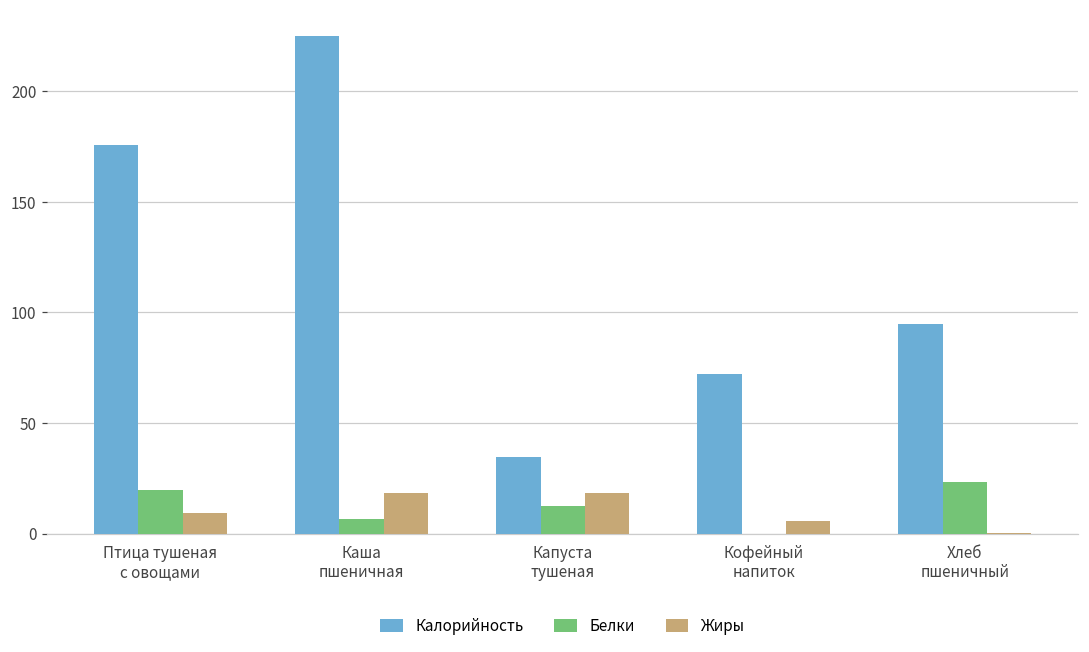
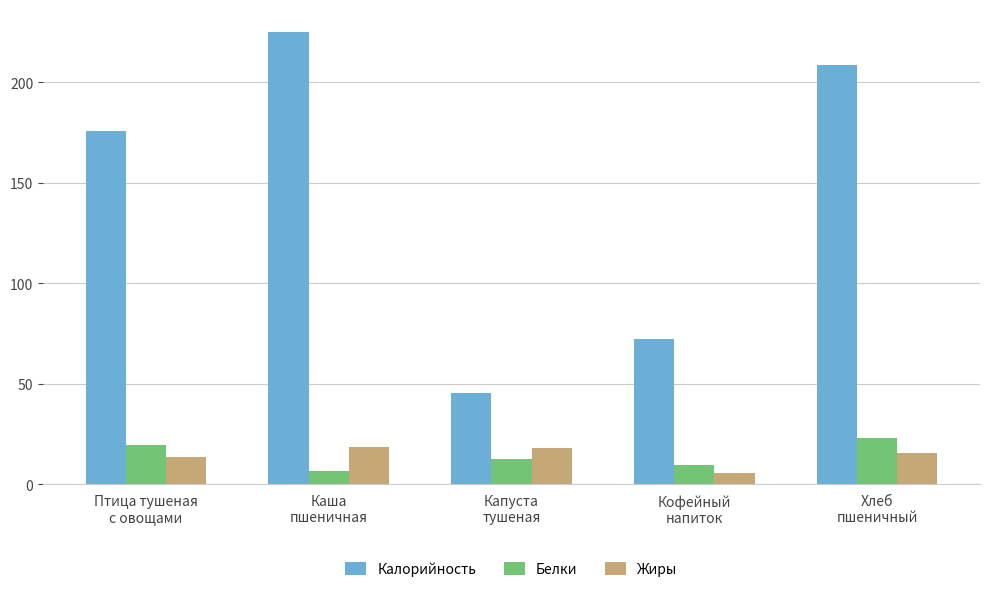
  {
    "Калорийность": {
      "Птица тушеная с овощами": 176,
      "Каша пшеничная": 225,
-     "Капуста тушеная": 35,
+     "Капуста тушеная": 45,
      "Кофейный напиток": 72,
-     "Хлеб пшеничный": 95
+     "Хлеб пшеничный": 209
    },
    "Белки": {
      "Птица тушеная с овощами": 20,
      "Каша пшеничная": 7,
      "Капуста тушеная": 12,
-     "Кофейный напиток": 0,
+     "Кофейный напиток": 10,
      "Хлеб пшеничный": 23
    },
    "Жиры": {
-     "Птица тушеная с овощами": 9,
+     "Птица тушеная с овощами": 14,
      "Каша пшеничная": 18,
      "Капуста тушеная": 18,
      "Кофейный напиток": 6,
-     "Хлеб пшеничный": 0
+     "Хлеб пшеничный": 16
    }
  }
